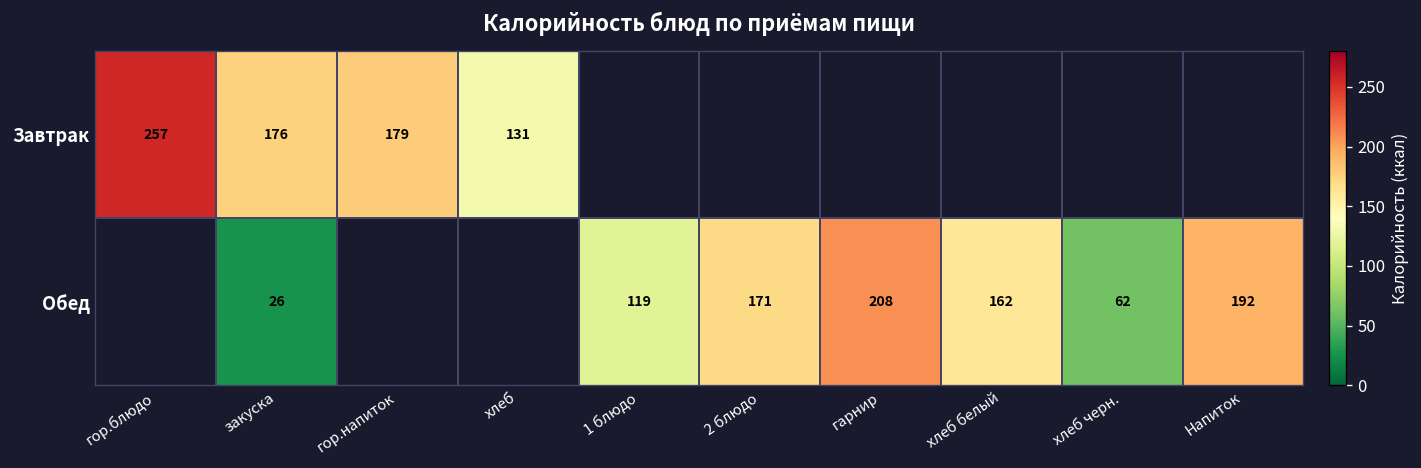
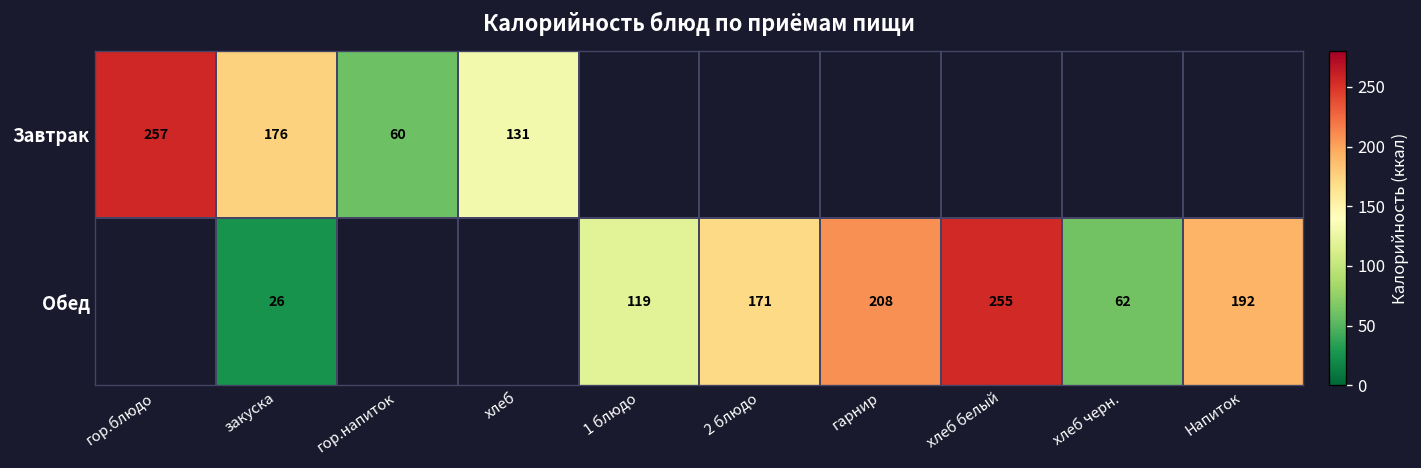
  {
    "Завтрак": {
      "гор.блюдо": 257,
      "закуска": 176,
-     "гор.напиток": 179,
+     "гор.напиток": 60,
      "хлеб": 131
    },
    "Обед": {
      "закуска": 26,
      "1 блюдо": 119,
      "2 блюдо": 171,
      "гарнир": 208,
-     "хлеб белый": 162,
+     "хлеб белый": 255,
      "хлеб черн.": 62,
      "Напиток": 192
    }
  }
